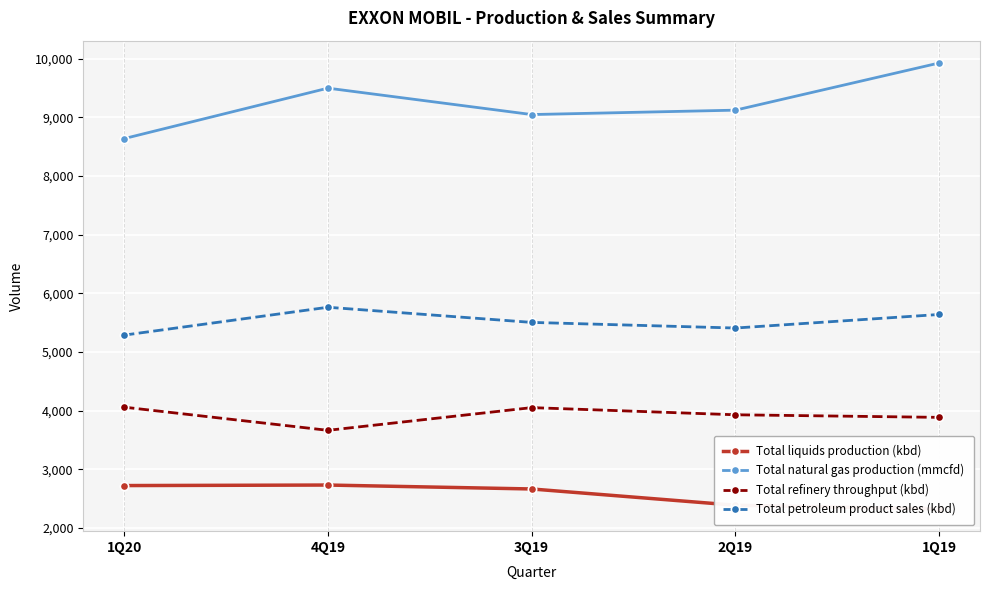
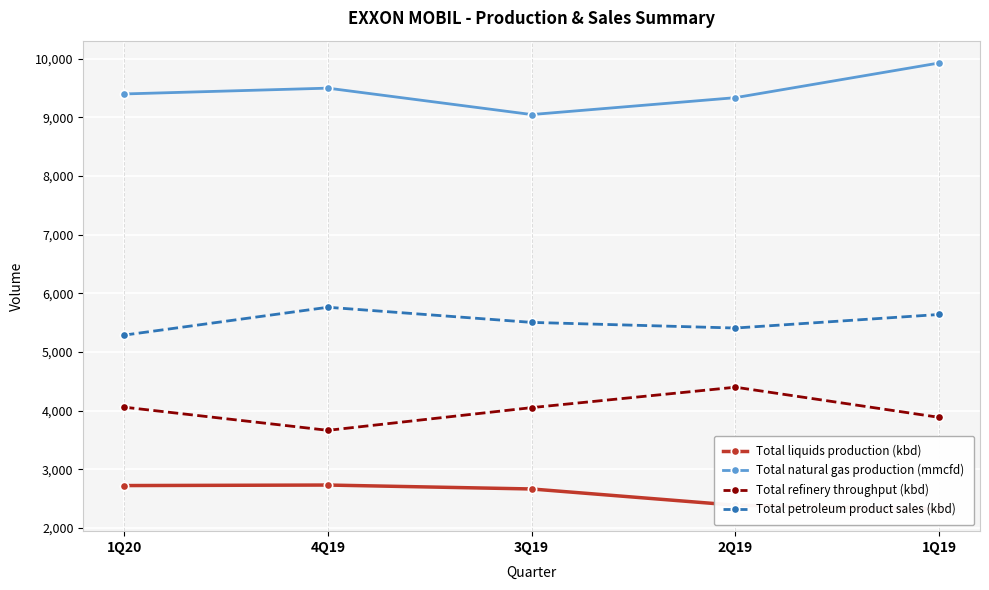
  {
    "Total liquids production (kbd)": {
      "1Q20": "2,700",
      "4Q19": "2,700",
      "3Q19": "2,700"
    },
    "Total natural gas production (mmcfd)": {
-     "1Q20": "8,600",
+     "1Q20": "9,400",
      "4Q19": "9,500",
      "3Q19": "9,000",
-     "2Q19": "9,100",
+     "2Q19": "9,300",
      "1Q19": "9,900"
    },
    "Total refinery throughput (kbd)": {
      "1Q20": "4,100",
      "4Q19": "3,700",
      "3Q19": "4,100",
-     "2Q19": "3,900",
+     "2Q19": "4,400",
      "1Q19": "3,900"
    },
    "Total petroleum product sales (kbd)": {
      "1Q20": "5,300",
      "4Q19": "5,800",
      "3Q19": "5,500",
      "2Q19": "5,400",
      "1Q19": "5,600"
    }
  }
